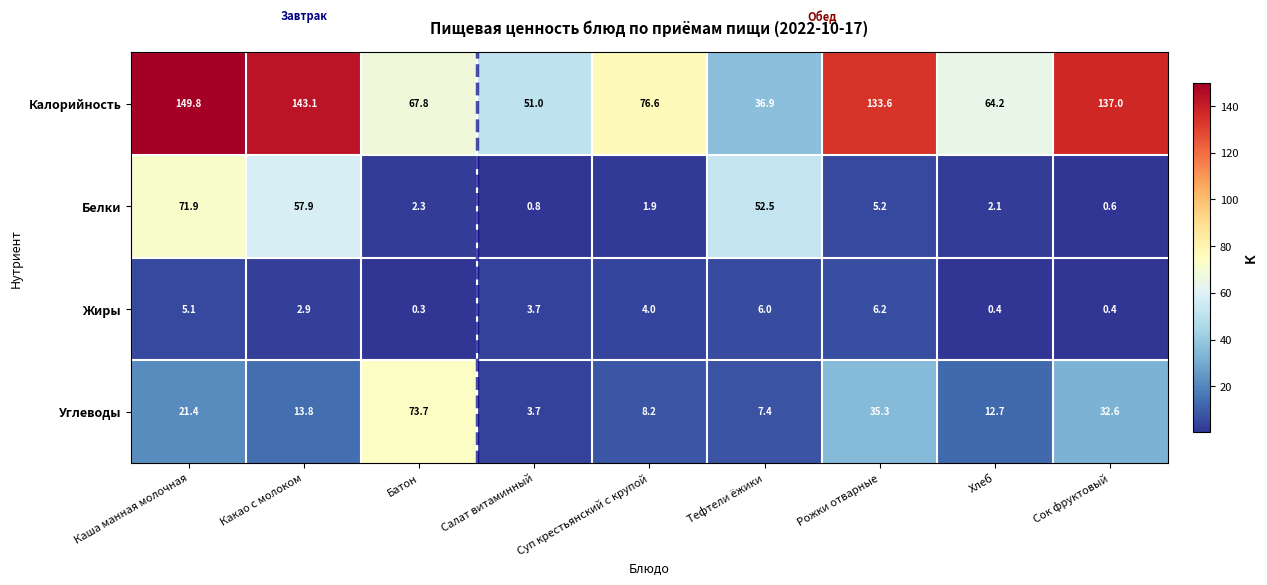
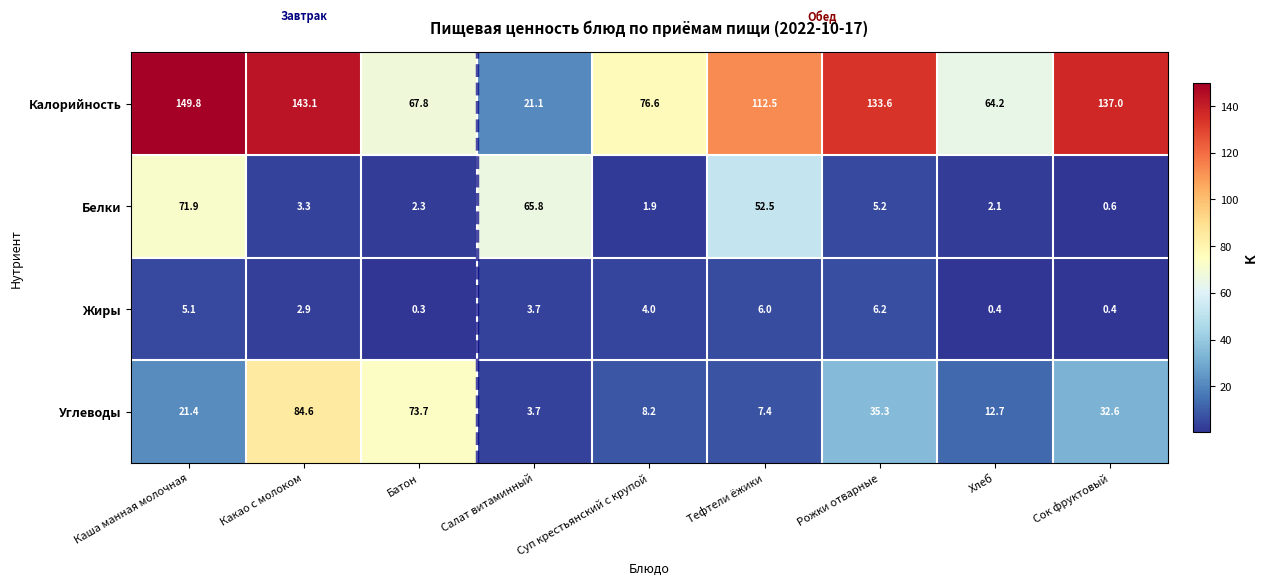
  {
    "Калорийность": {
      "Каша манная молочная": 149.8,
      "Какао с молоком": 143.1,
      "Батон": 67.8,
-     "Салат витаминный": 51.0,
+     "Салат витаминный": 21.1,
      "Суп крестьянский с крупой": 76.6,
-     "Тефтели ёжики": 36.9,
+     "Тефтели ёжики": 112.5,
      "Рожки отварные": 133.6,
      "Хлеб": 64.2,
      "Сок фруктовый": 137.0
    },
    "Белки": {
      "Каша манная молочная": 71.9,
-     "Какао с молоком": 57.9,
+     "Какао с молоком": 3.3,
      "Батон": 2.3,
-     "Салат витаминный": 0.8,
+     "Салат витаминный": 65.8,
      "Суп крестьянский с крупой": 1.9,
      "Тефтели ёжики": 52.5,
      "Рожки отварные": 5.2,
      "Хлеб": 2.1,
      "Сок фруктовый": 0.6
    },
    "Жиры": {
      "Каша манная молочная": 5.1,
      "Какао с молоком": 2.9,
      "Батон": 0.3,
      "Салат витаминный": 3.7,
      "Суп крестьянский с крупой": 4.0,
      "Тефтели ёжики": 6.0,
      "Рожки отварные": 6.2,
      "Хлеб": 0.4,
      "Сок фруктовый": 0.4
    },
    "Углеводы": {
      "Каша манная молочная": 21.4,
-     "Какао с молоком": 13.8,
+     "Какао с молоком": 84.6,
      "Батон": 73.7,
      "Салат витаминный": 3.7,
      "Суп крестьянский с крупой": 8.2,
      "Тефтели ёжики": 7.4,
      "Рожки отварные": 35.3,
      "Хлеб": 12.7,
      "Сок фруктовый": 32.6
    }
  }
